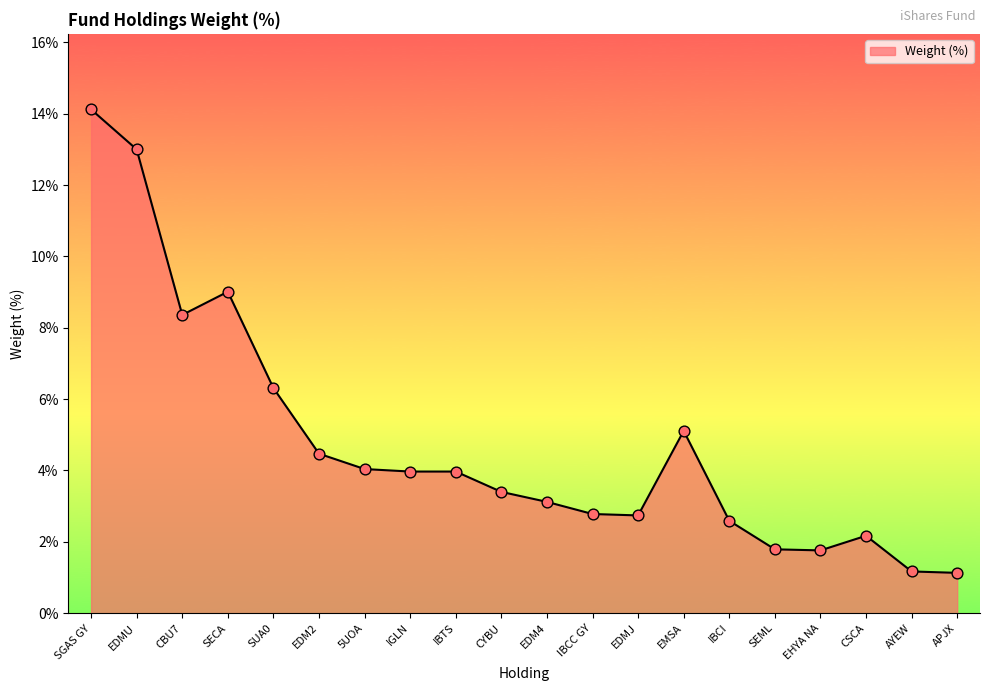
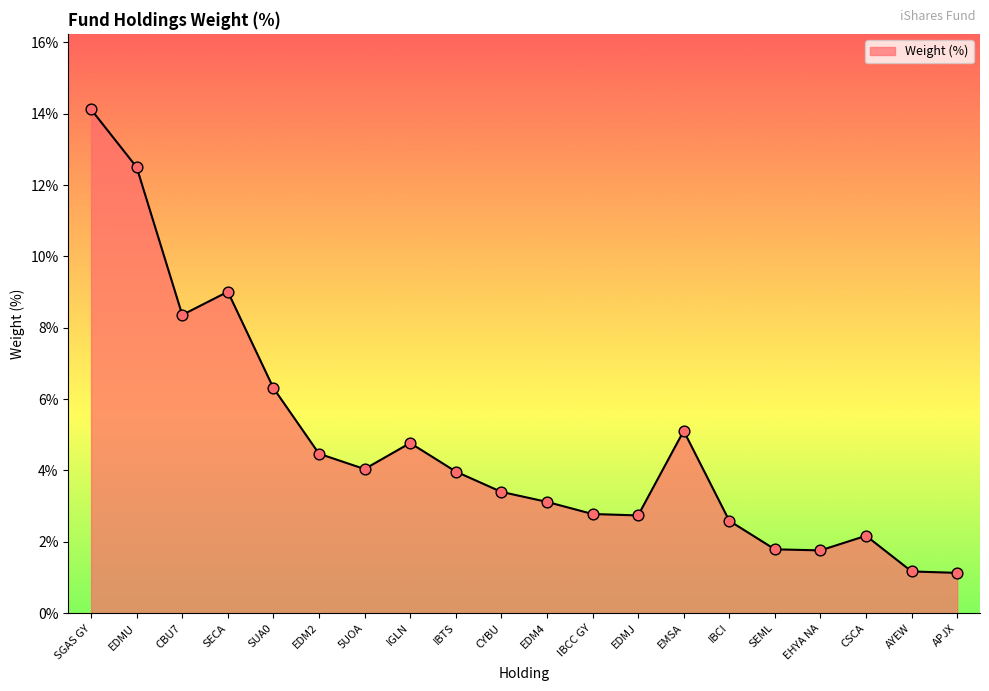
  {
    "SGAS GY": "14.1%",
-   "EDMU": "13.0%",
+   "EDMU": "12.5%",
    "CBU7": "8.4%",
    "SECA": "9.0%",
    "SUA0": "6.3%",
    "EDM2": "4.5%",
    "5UOA": "4.0%",
-   "IGLN": "4.0%",
+   "IGLN": "4.8%",
    "IBTS": "4.0%",
    "CYBU": "3.4%",
    "EDM4": "3.1%",
    "IBCC GY": "2.8%",
    "EDMJ": "2.7%",
    "EMSA": "5.1%",
    "IBCI": "2.6%",
    "SEML": "1.8%",
    "EHYA NA": "1.8%",
    "CSCA": "2.2%",
    "AYEW": "1.2%",
    "APJX": "1.1%"
  }
